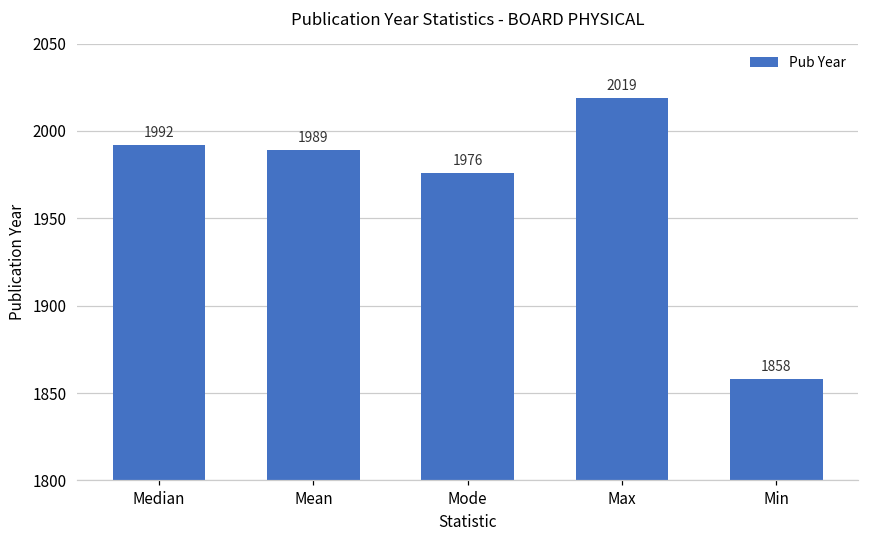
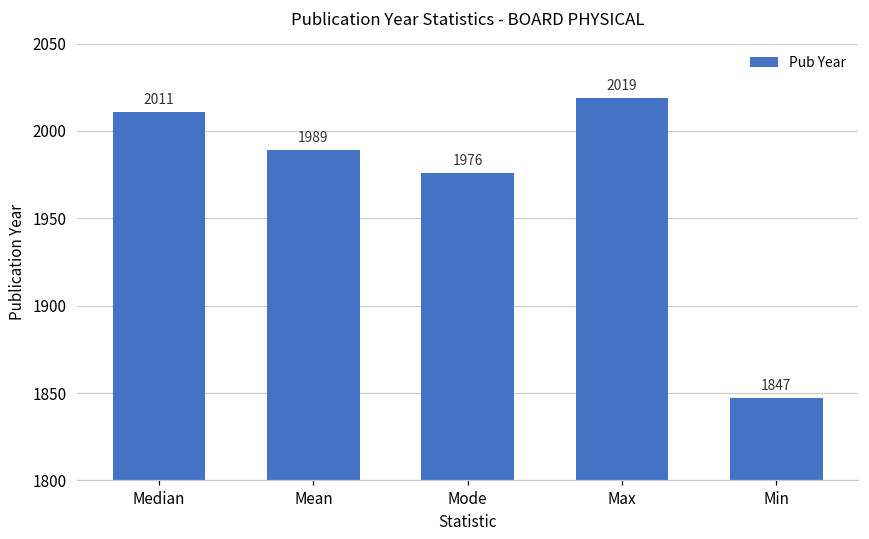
  {
-   "Median": 1992,
+   "Median": 2011,
    "Mean": 1989,
    "Mode": 1976,
    "Max": 2019,
-   "Min": 1858
+   "Min": 1847
  }
